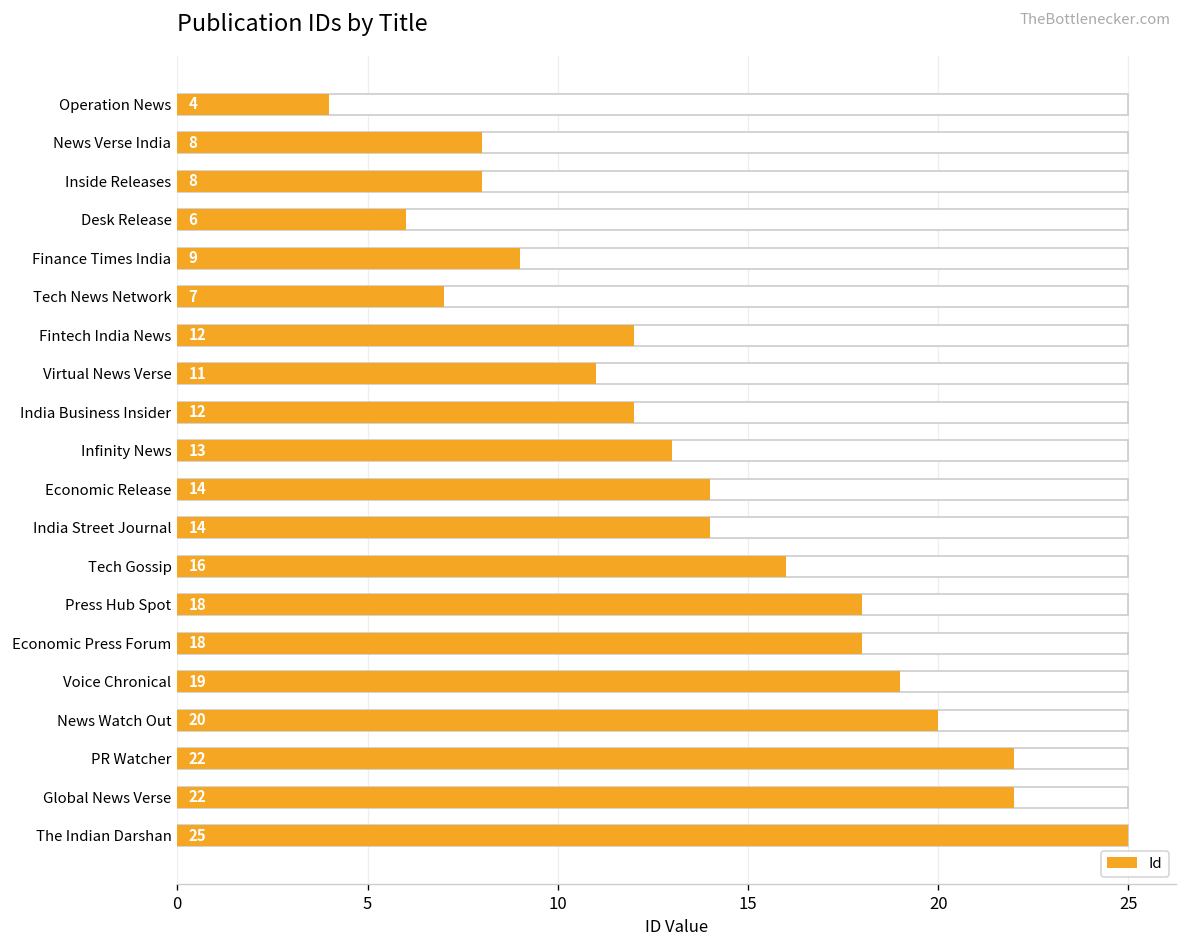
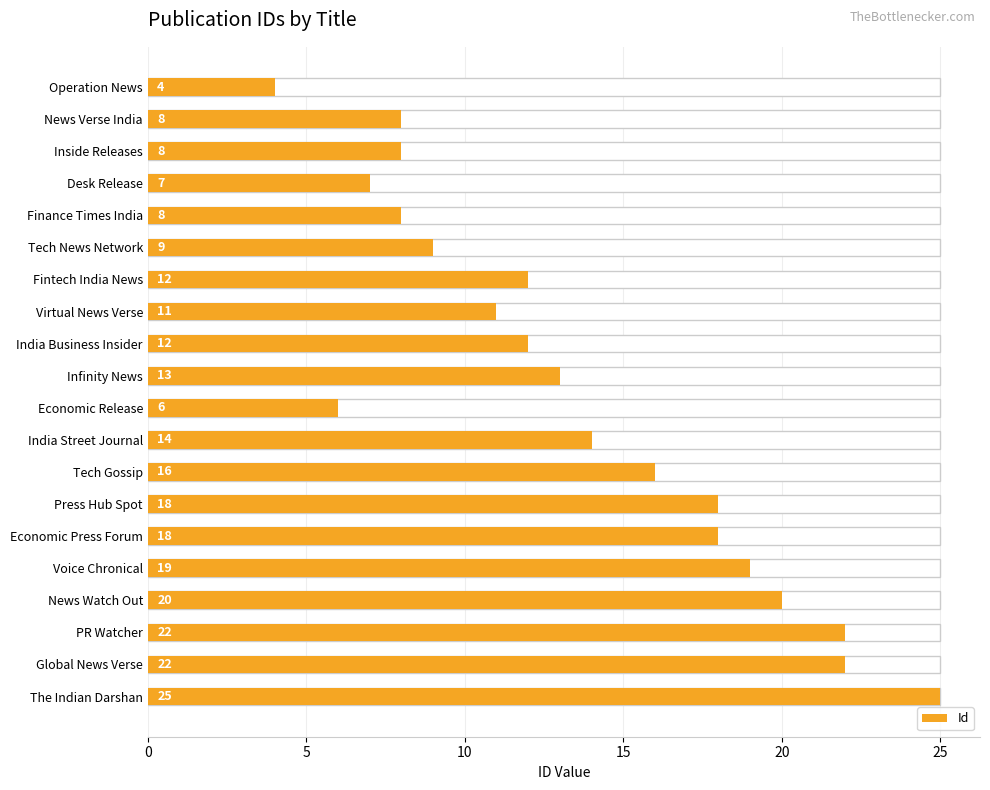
  {
    "Id": {
-     "Desk Release": 6,
-     "Finance Times India": 9,
-     "Tech News Network": 7,
-     "Economic Release": 14,
+     "Desk Release": 7,
+     "Finance Times India": 8,
+     "Tech News Network": 9,
+     "Economic Release": 6,
      "The Indian Darshan": 25
    }
  }
